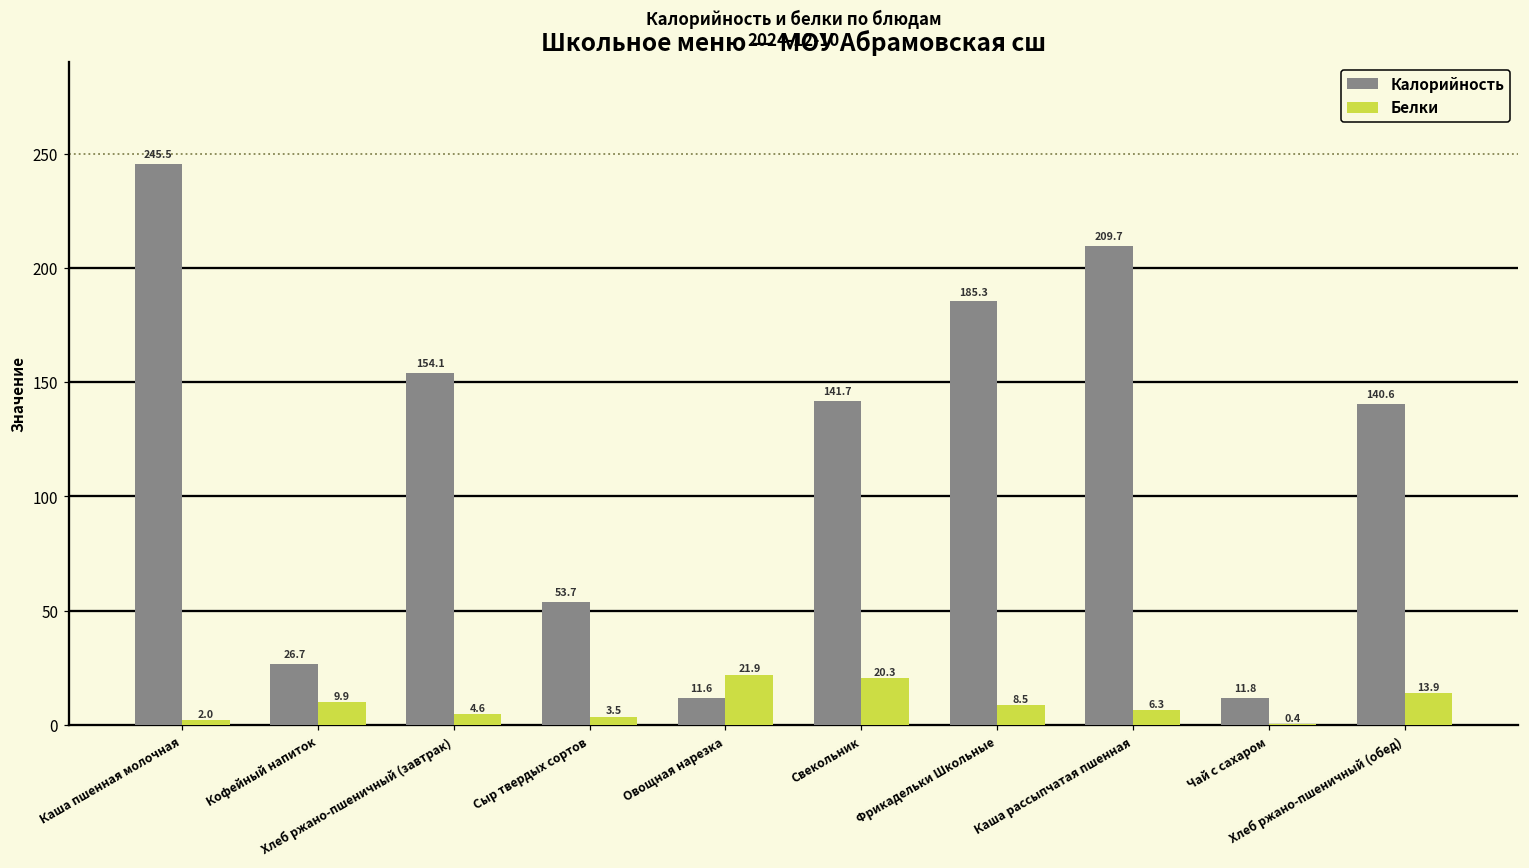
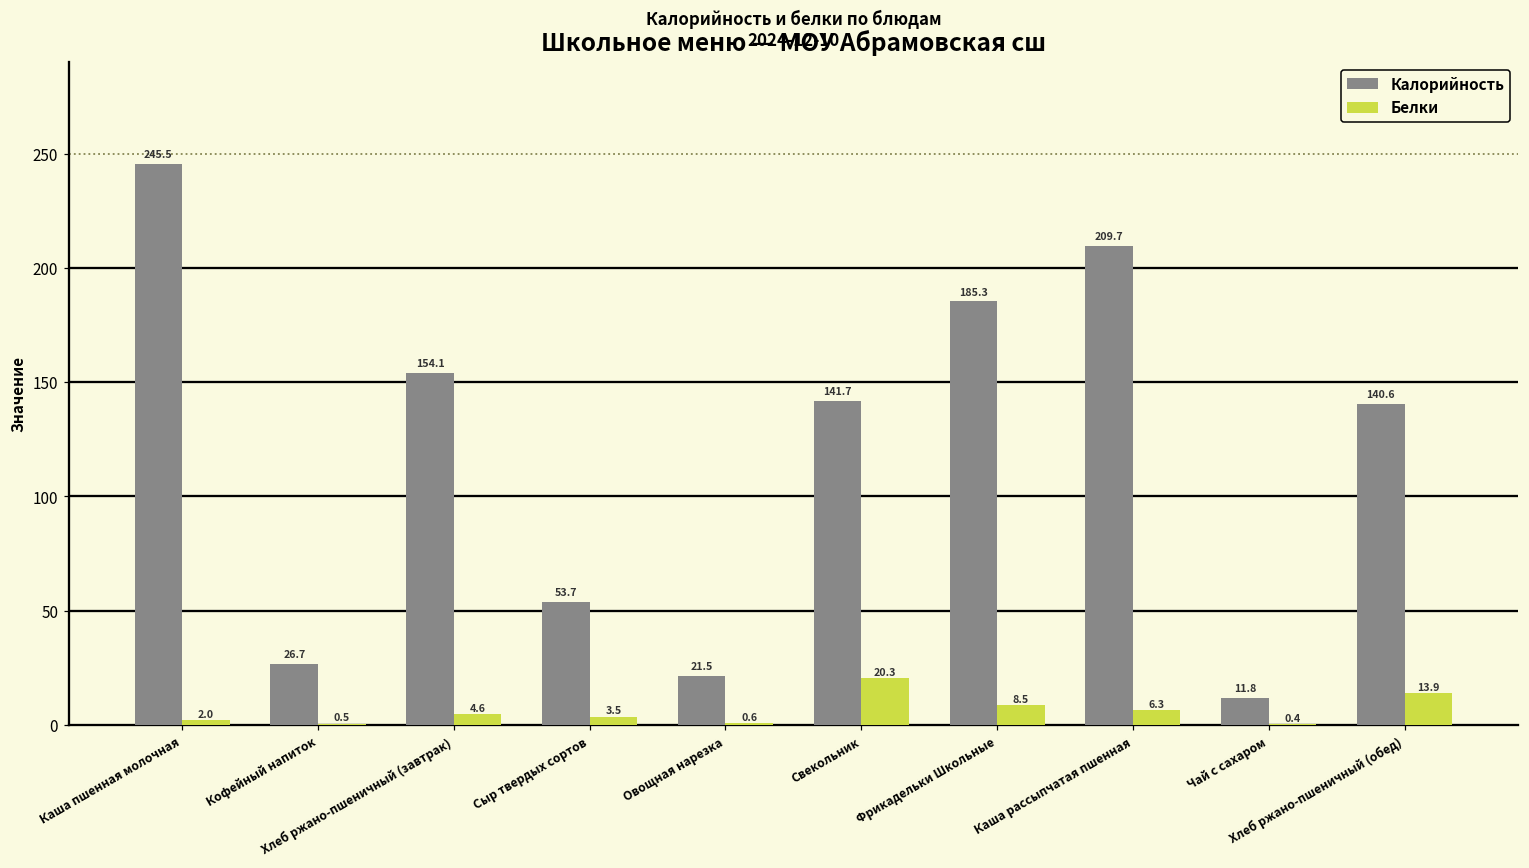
  {
    "Калорийность": {
      "Каша пшенная молочная": 245.5,
      "Кофейный напиток": 26.7,
      "Хлеб ржано-пшеничный (завтрак)": 154.1,
      "Сыр твердых сортов": 53.7,
-     "Овощная нарезка": 11.6,
+     "Овощная нарезка": 21.5,
      "Свекольник": 141.7,
      "Фрикадельки Школьные": 185.3,
      "Каша рассыпчатая пшенная": 209.7,
      "Чай с сахаром": 11.8,
      "Хлеб ржано-пшеничный (обед)": 140.6
    },
    "Белки": {
      "Каша пшенная молочная": 2.0,
-     "Кофейный напиток": 9.9,
+     "Кофейный напиток": 0.5,
      "Хлеб ржано-пшеничный (завтрак)": 4.6,
      "Сыр твердых сортов": 3.5,
-     "Овощная нарезка": 21.9,
+     "Овощная нарезка": 0.6,
      "Свекольник": 20.3,
      "Фрикадельки Школьные": 8.5,
      "Каша рассыпчатая пшенная": 6.3,
      "Чай с сахаром": 0.4,
      "Хлеб ржано-пшеничный (обед)": 13.9
    }
  }
